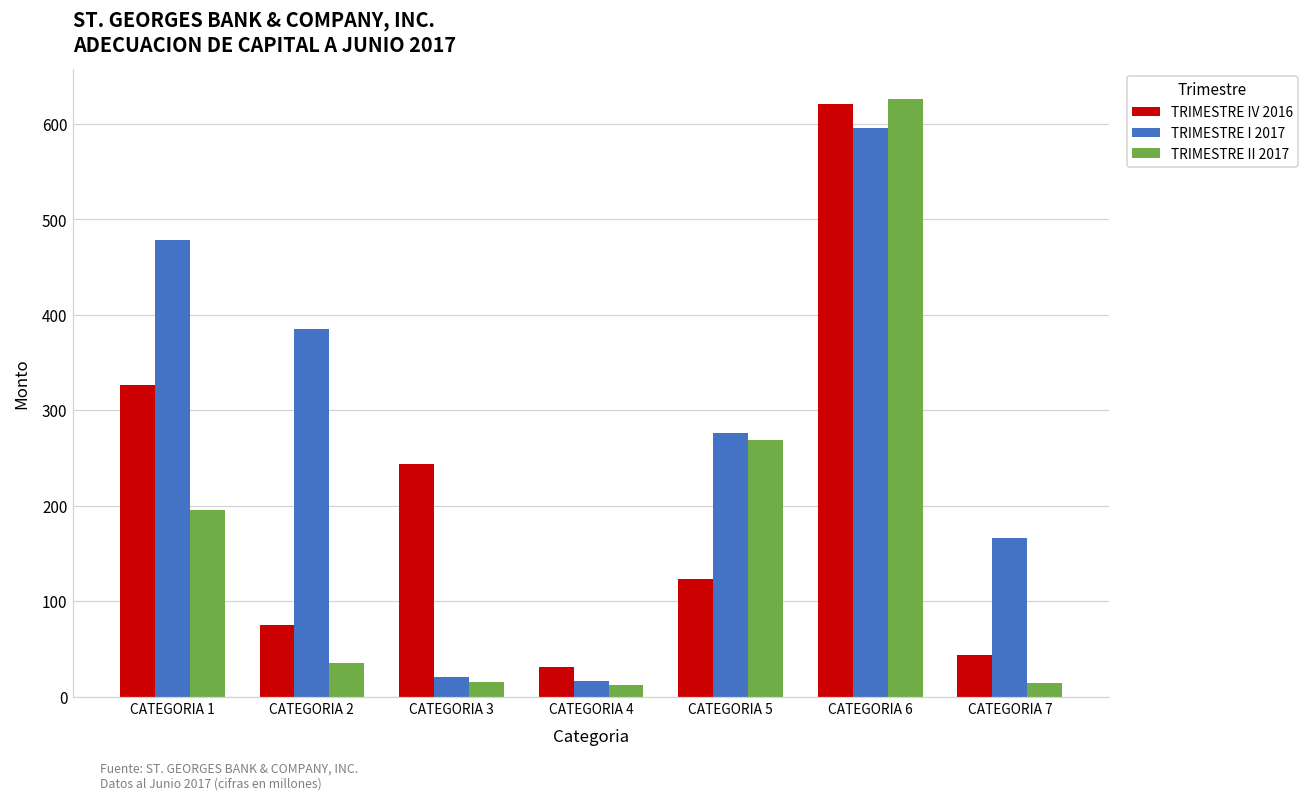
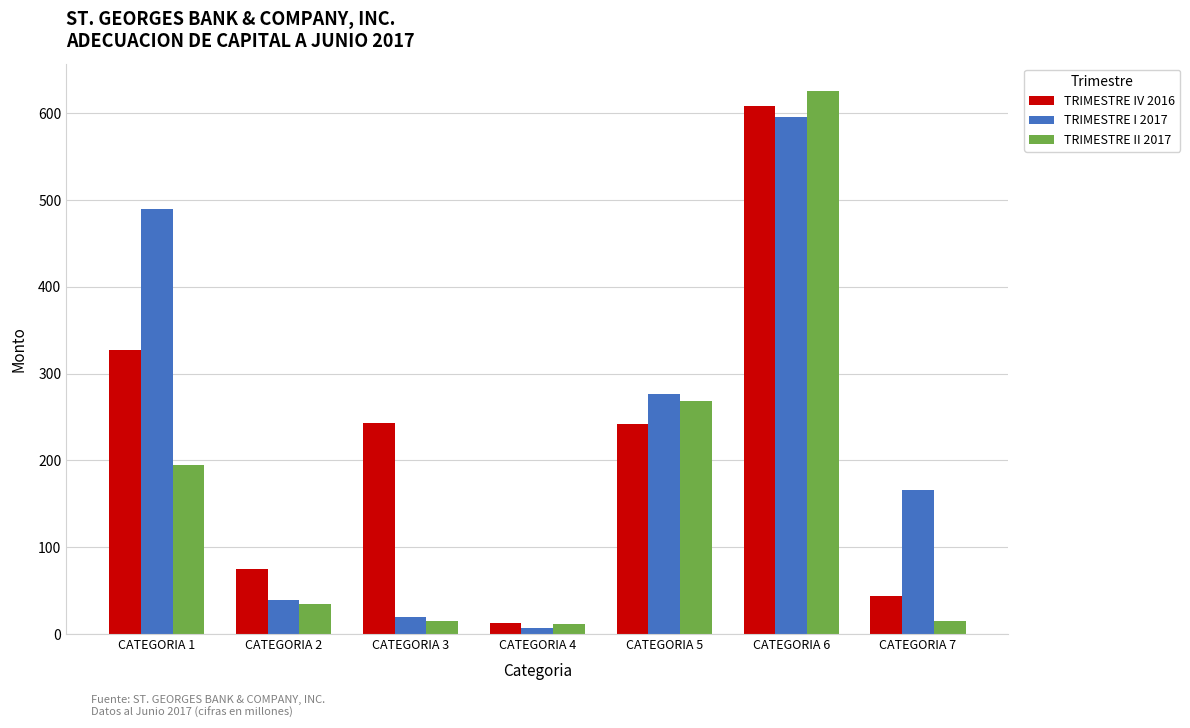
  {
    "TRIMESTRE IV 2016": {
      "CATEGORIA 1": 330,
      "CATEGORIA 2": 70,
      "CATEGORIA 3": 240,
-     "CATEGORIA 4": 30,
-     "CATEGORIA 5": 120,
-     "CATEGORIA 6": 620,
+     "CATEGORIA 4": 10,
+     "CATEGORIA 5": 240,
+     "CATEGORIA 6": 610,
      "CATEGORIA 7": 40
    },
    "TRIMESTRE I 2017": {
-     "CATEGORIA 1": 480,
-     "CATEGORIA 2": 380,
+     "CATEGORIA 1": 490,
+     "CATEGORIA 2": 40,
      "CATEGORIA 3": 20,
-     "CATEGORIA 4": 20,
+     "CATEGORIA 4": 10,
      "CATEGORIA 5": 280,
      "CATEGORIA 6": 600,
      "CATEGORIA 7": 170
    },
    "TRIMESTRE II 2017": {
      "CATEGORIA 1": 200,
      "CATEGORIA 2": 30,
      "CATEGORIA 3": 20,
      "CATEGORIA 4": 10,
      "CATEGORIA 5": 270,
      "CATEGORIA 6": 630,
      "CATEGORIA 7": 10
    }
  }
